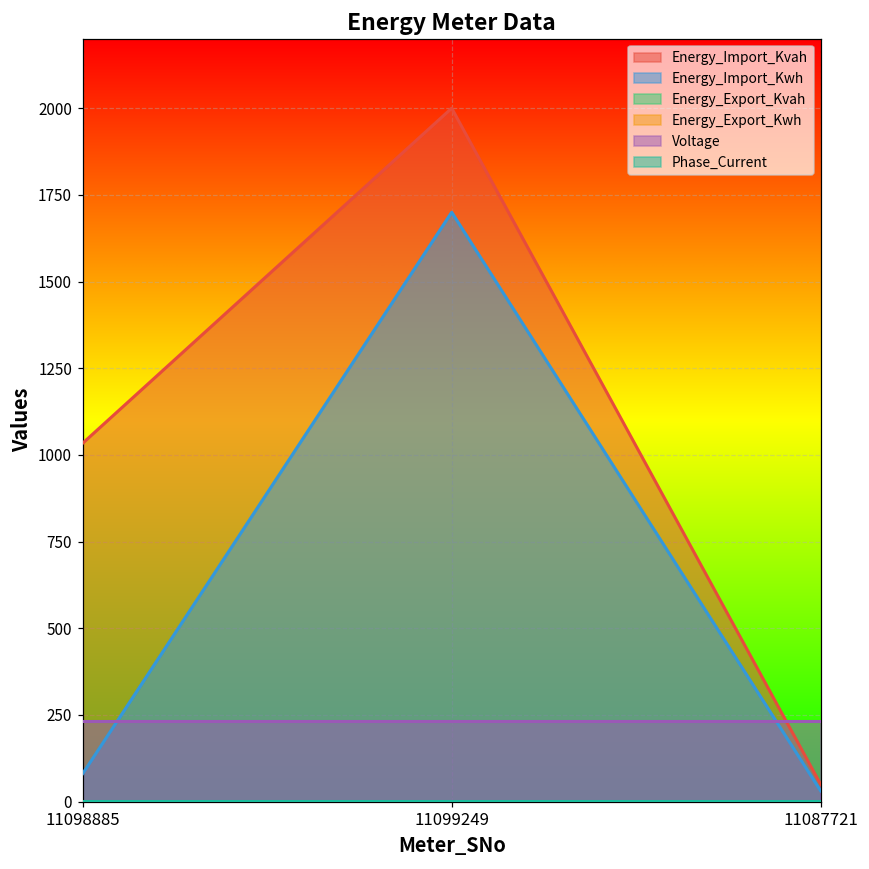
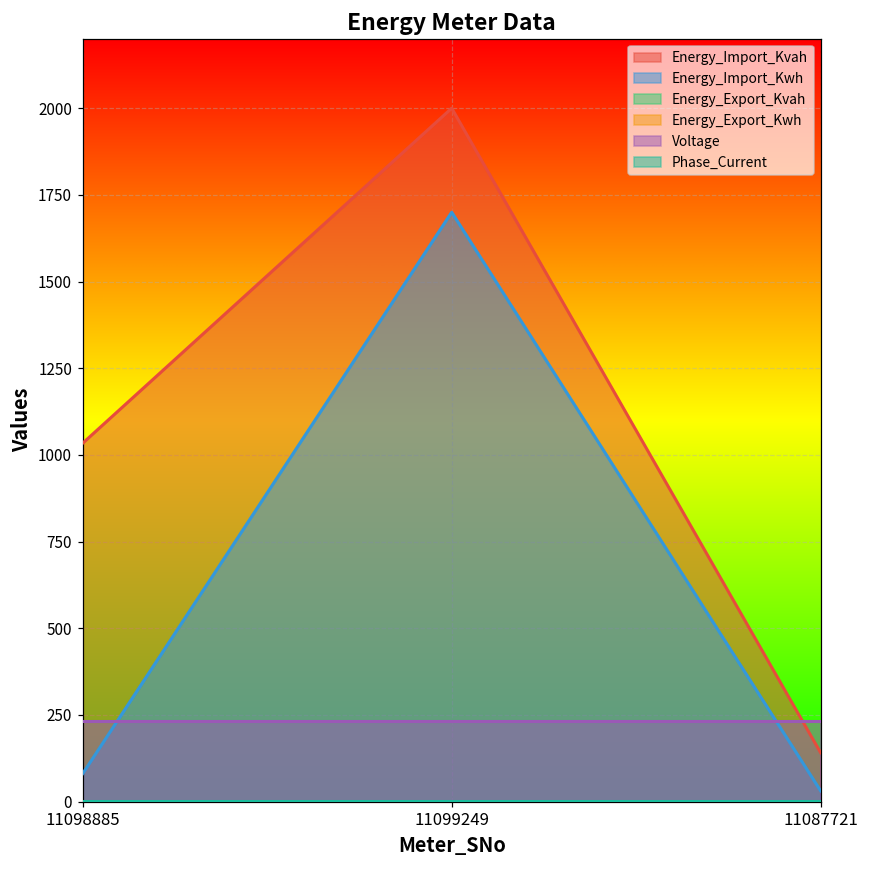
  {
    "Energy_Import_Kvah": {
      "11098885": 1030,
      "11099249": 2000,
-     "11087721": 50
+     "11087721": 140
    },
    "Voltage": {
      "11098885": 230,
      "11099249": 230,
      "11087721": 230
    }
  }
